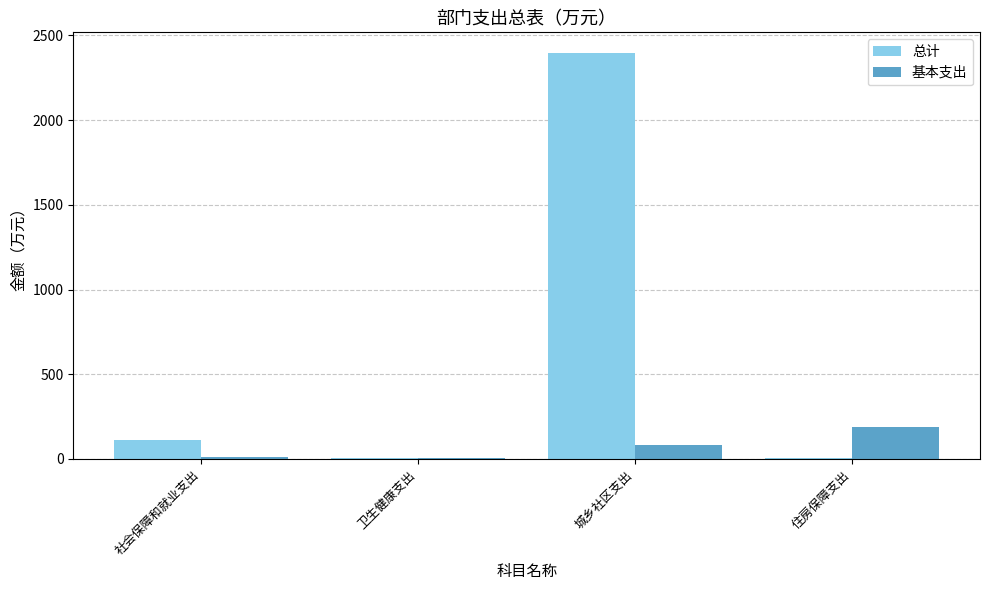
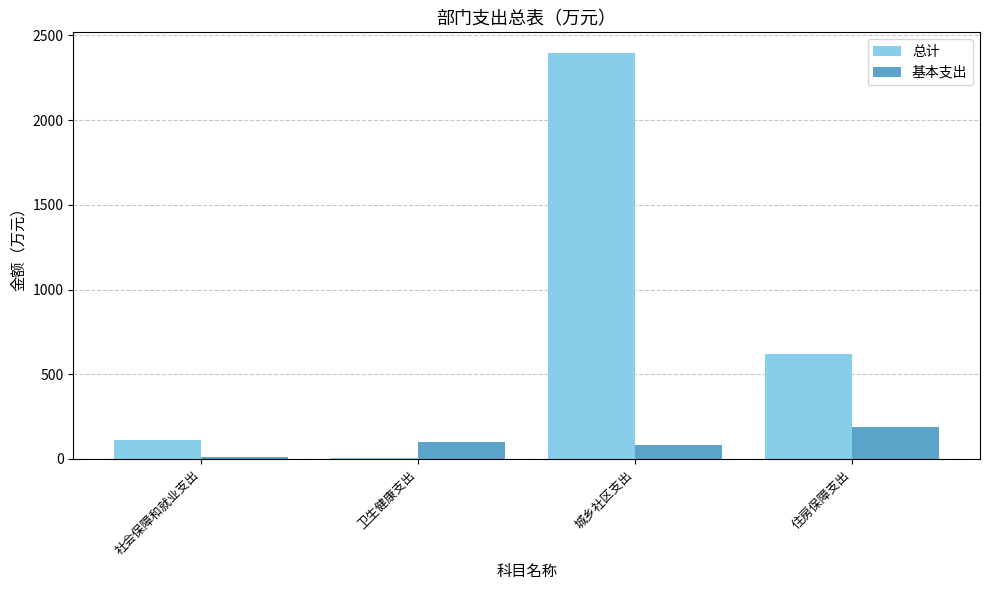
  {
    "总计": {
      "社会保障和就业支出": 110,
      "城乡社区支出": 2400,
-     "住房保障支出": 10
+     "住房保障支出": 620
    },
    "基本支出": {
-     "卫生健康支出": 10,
+     "卫生健康支出": 100,
      "城乡社区支出": 90,
      "住房保障支出": 190
    }
  }
